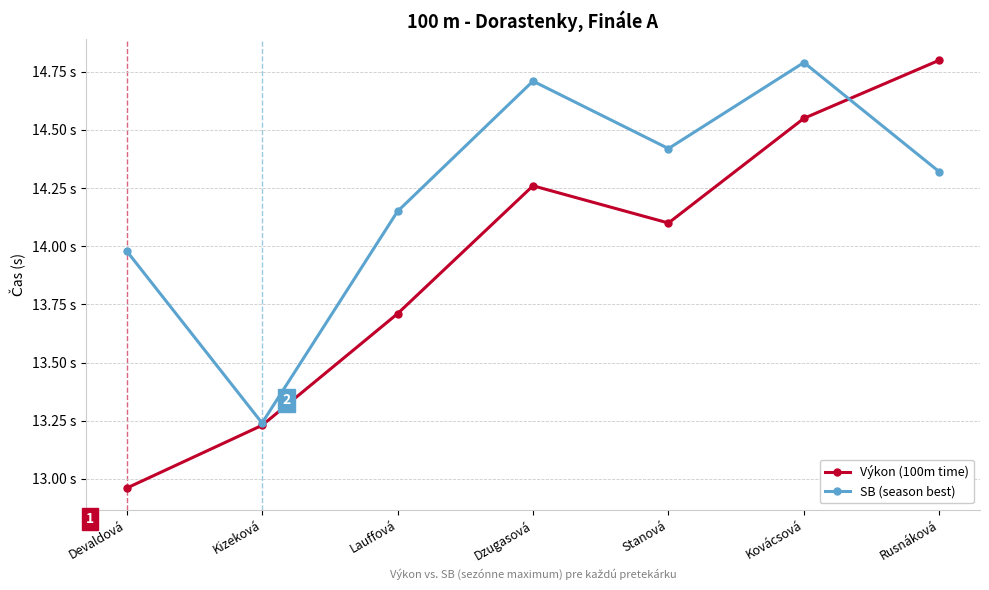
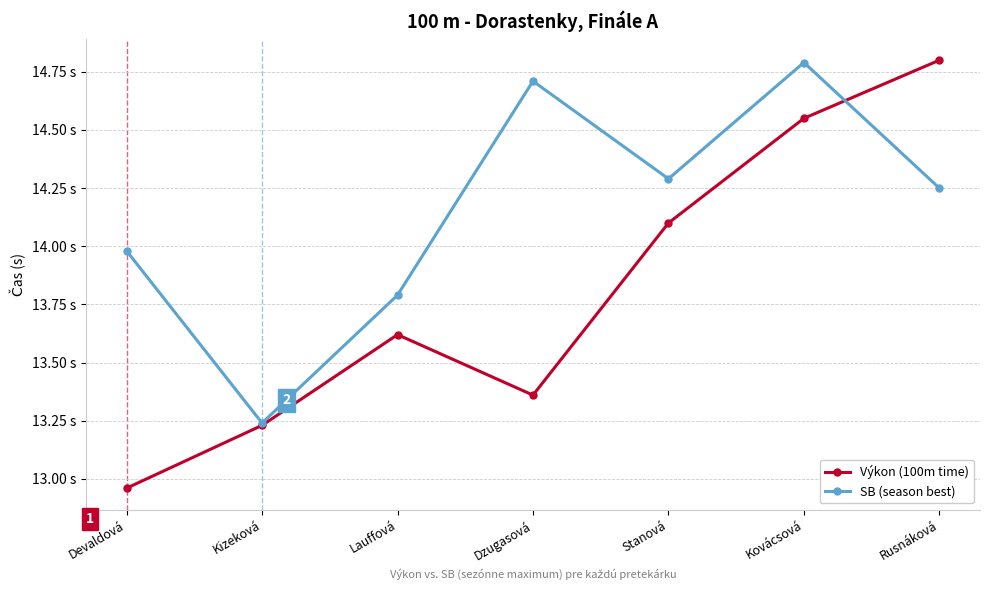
  {
    "Výkon (100m time)": {
      "Devaldová": "12.96 s",
-     "Lauffová": "13.71 s",
-     "Dzugasová": "14.26 s",
+     "Lauffová": "13.62 s",
+     "Dzugasová": "13.36 s",
      "Stanová": "14.10 s",
      "Kovácsová": "14.55 s",
      "Rusnáková": "14.80 s"
    },
    "SB (season best)": {
      "Devaldová": "13.98 s",
-     "Lauffová": "14.15 s",
+     "Lauffová": "13.79 s",
      "Dzugasová": "14.71 s",
-     "Stanová": "14.42 s",
+     "Stanová": "14.29 s",
      "Kovácsová": "14.79 s",
-     "Rusnáková": "14.32 s"
+     "Rusnáková": "14.25 s"
    }
  }
